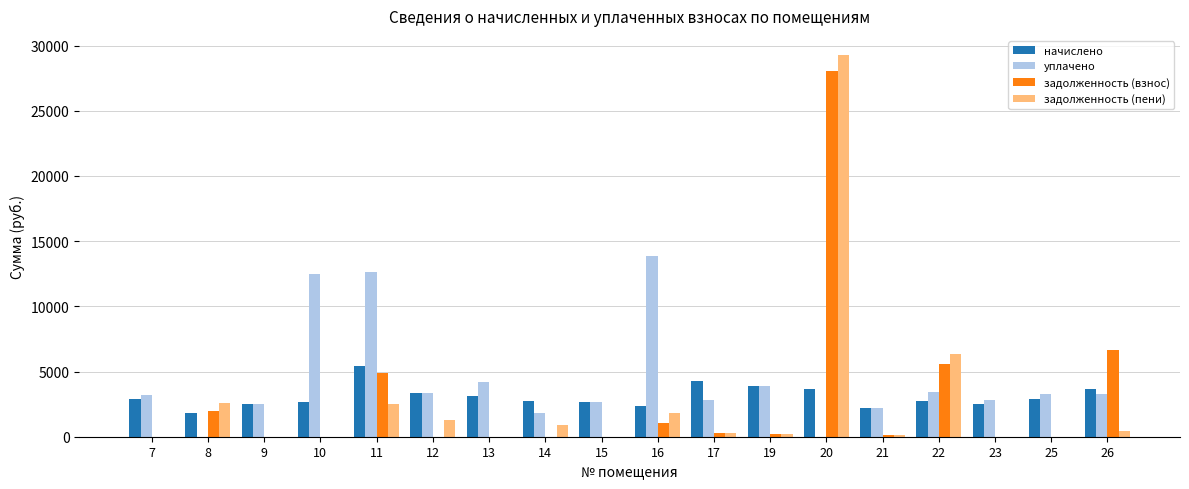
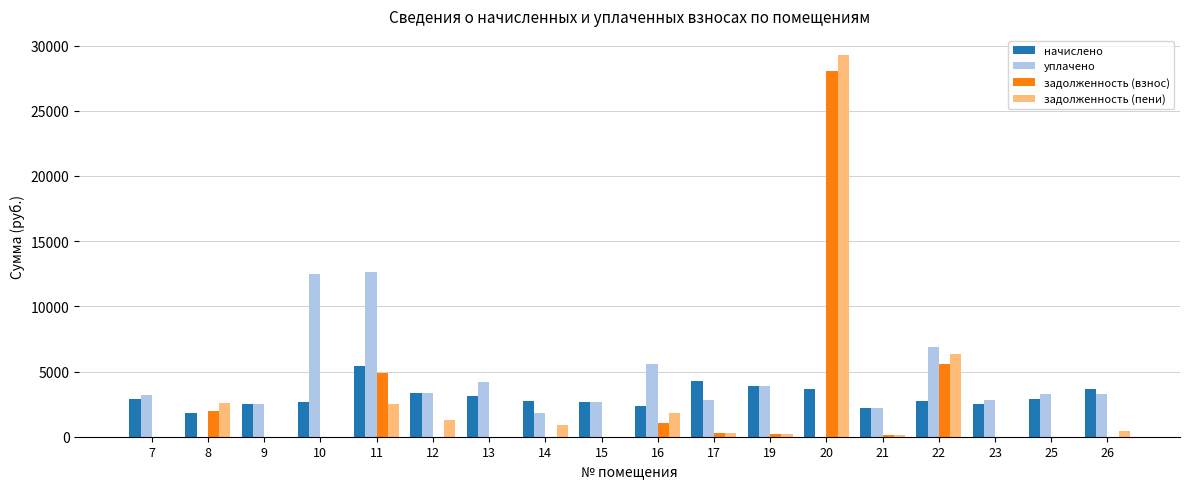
  {
    "начислено": {
      "7": 2900,
      "8": 1900,
      "9": 2500,
      "10": 2700,
      "11": 5400,
      "12": 3300,
      "13": 3100,
      "14": 2700,
      "15": 2700,
      "16": 2300,
      "17": 4300,
      "19": 3900,
      "20": 3700,
      "21": 2200,
      "22": 2700,
      "23": 2500,
      "25": 2900,
      "26": 3700
    },
    "уплачено": {
      "7": 3200,
      "8": 0,
      "9": 2500,
      "10": 12500,
      "11": 12600,
      "12": 3300,
      "13": 4200,
      "14": 1800,
      "15": 2700,
-     "16": 13800,
+     "16": 5500,
      "17": 2800,
      "19": 3900,
      "20": 0,
      "21": 2200,
-     "22": 3400,
+     "22": 6900,
      "23": 2800,
      "25": 3300,
      "26": 3200
    },
    "задолженность (взнос)": {
      "7": 0,
      "8": 2000,
      "9": 0,
      "10": 0,
      "11": 4900,
      "12": 0,
      "13": 0,
      "14": 0,
      "15": 0,
      "16": 1000,
      "17": 300,
      "19": 200,
      "20": 28100,
      "22": 5600,
      "23": 0,
      "25": 0,
-     "26": 6600
+     "26": 0
    },
    "задолженность (пени)": {
      "7": 0,
      "8": 2600,
      "9": 0,
      "10": 0,
      "11": 2500,
      "12": 1300,
      "13": 0,
      "14": 900,
      "15": 0,
      "16": 1800,
      "17": 300,
      "19": 200,
      "20": 29300,
      "22": 6300,
      "23": 0,
      "25": 0,
      "26": 400
    }
  }
